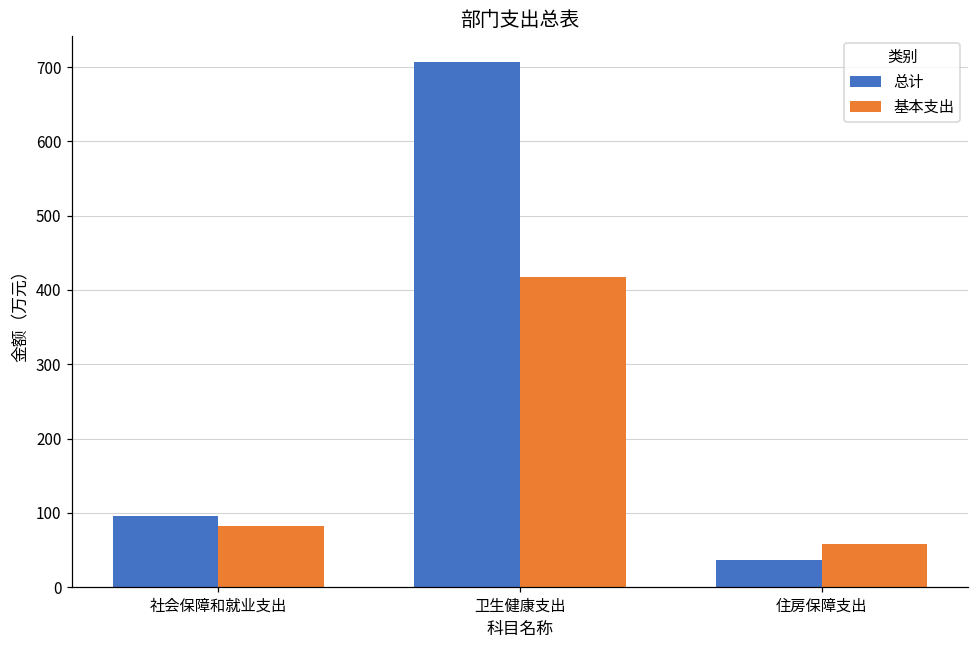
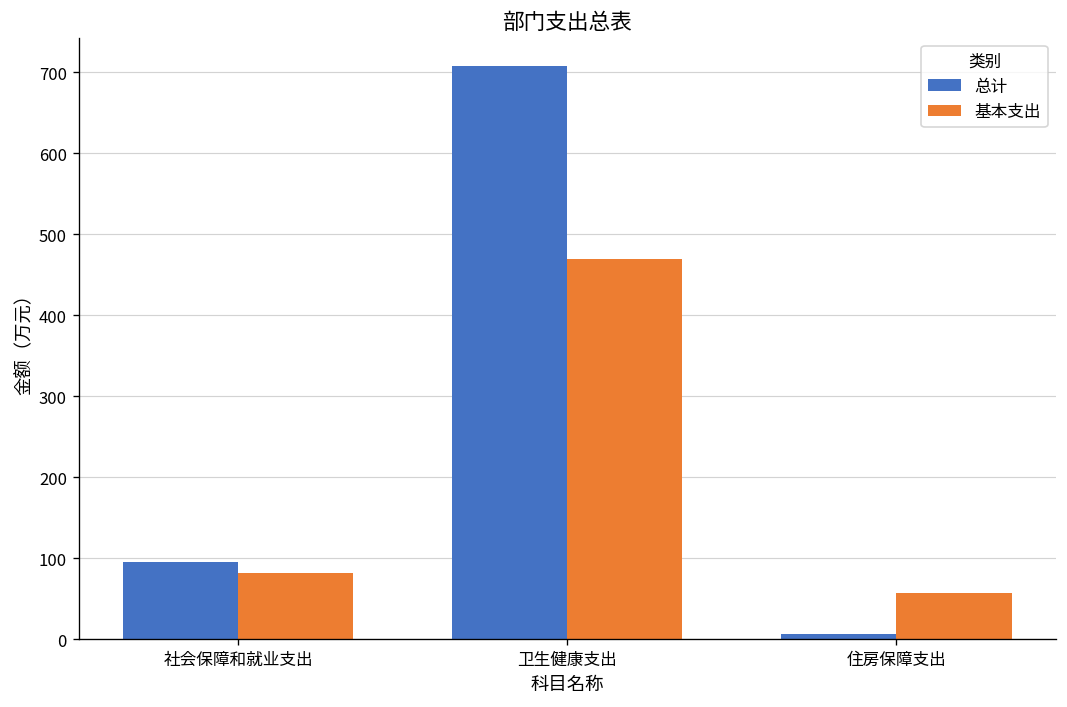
  {
    "总计": {
      "社会保障和就业支出": 100,
      "卫生健康支出": 710,
-     "住房保障支出": 40
+     "住房保障支出": 10
    },
    "基本支出": {
      "社会保障和就业支出": 80,
-     "卫生健康支出": 420,
+     "卫生健康支出": 470,
      "住房保障支出": 60
    }
  }
